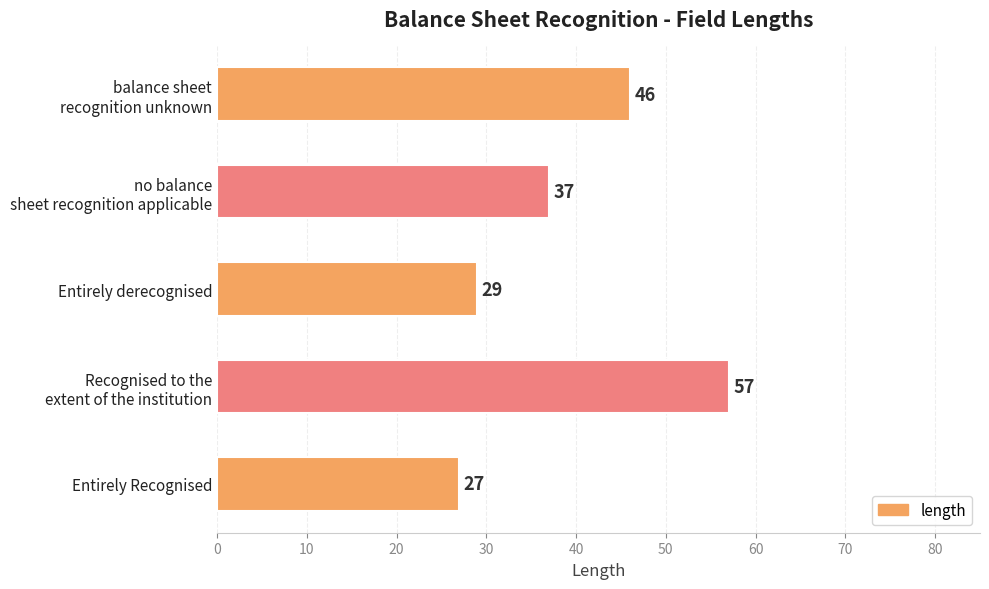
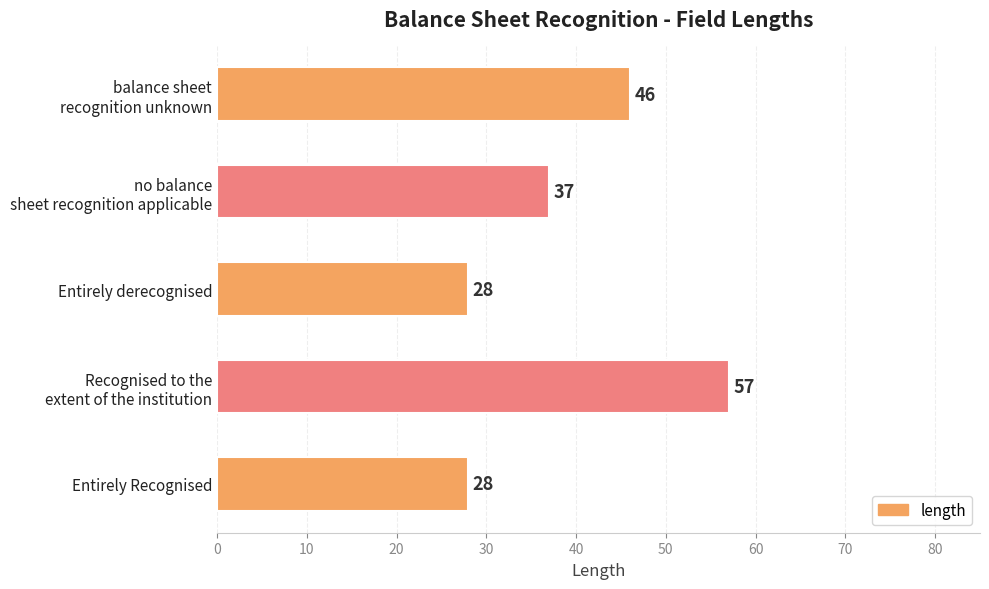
  {
    "balance sheet recognition unknown": 46,
    "no balance sheet recognition applicable": 37,
-   "Entirely derecognised": 29,
+   "Entirely derecognised": 28,
    "Recognised to the extent of the institution": 57,
-   "Entirely Recognised": 27
+   "Entirely Recognised": 28
  }
